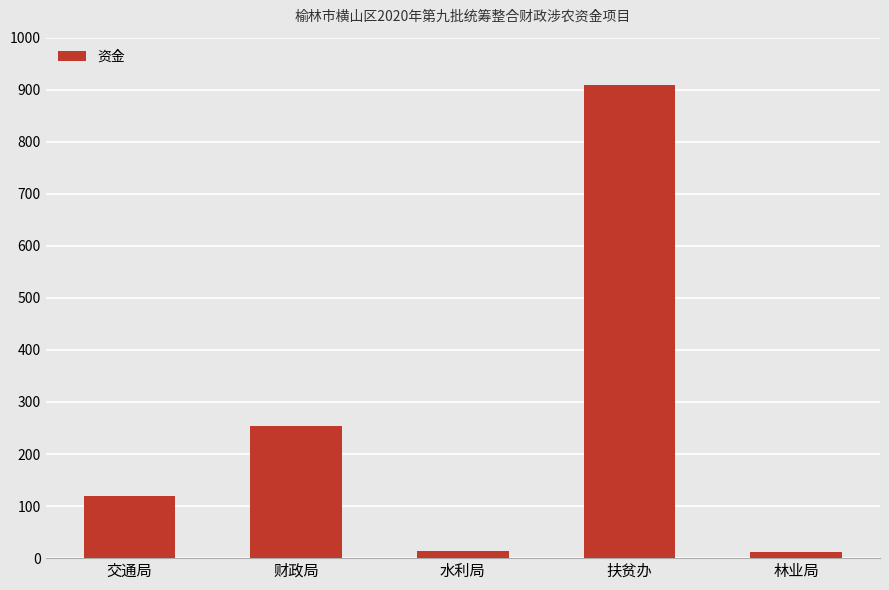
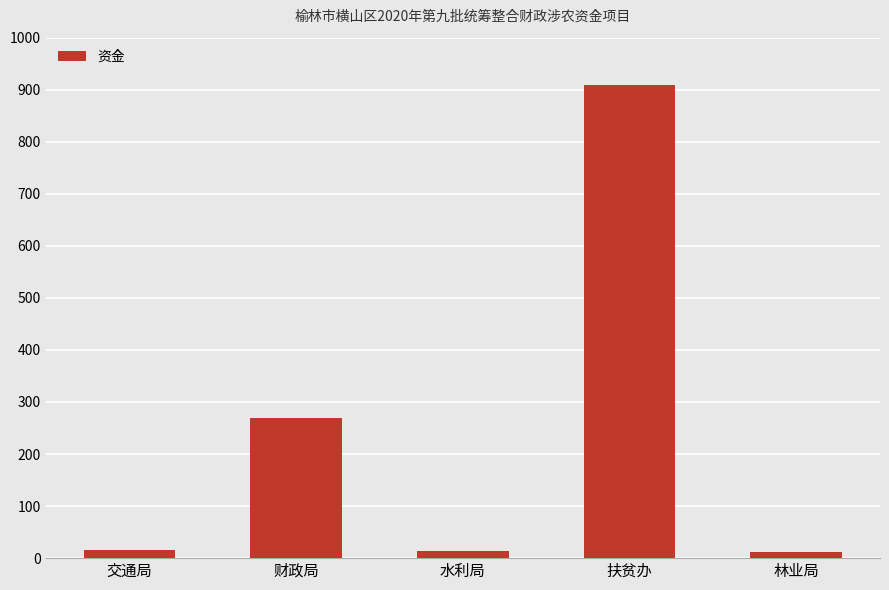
  {
-   "交通局": 120,
-   "财政局": 250,
+   "交通局": 20,
+   "财政局": 270,
    "水利局": 10,
    "扶贫办": 910,
    "林业局": 10
  }
